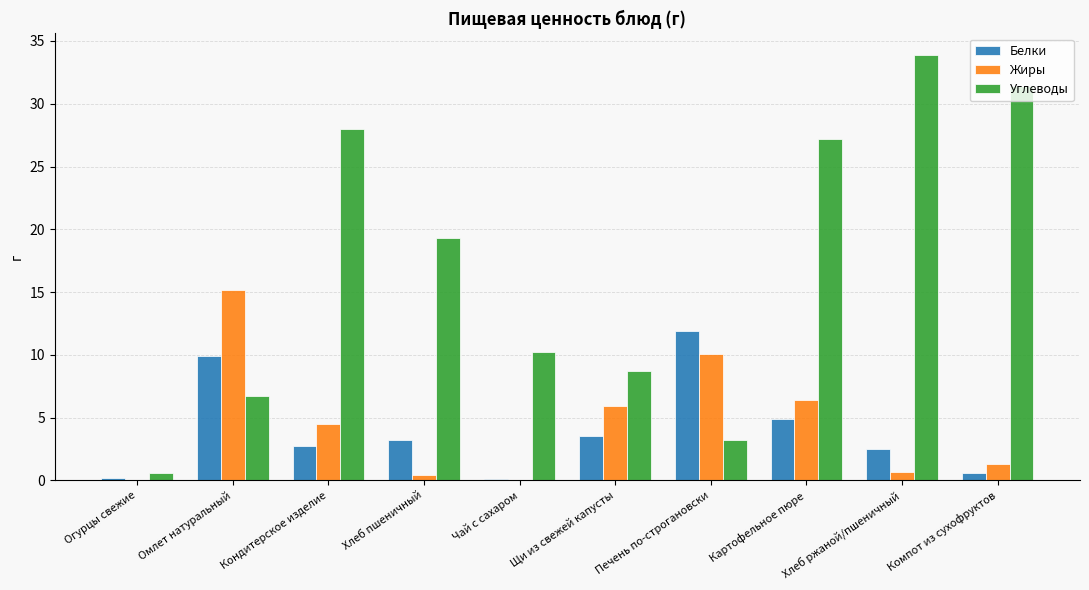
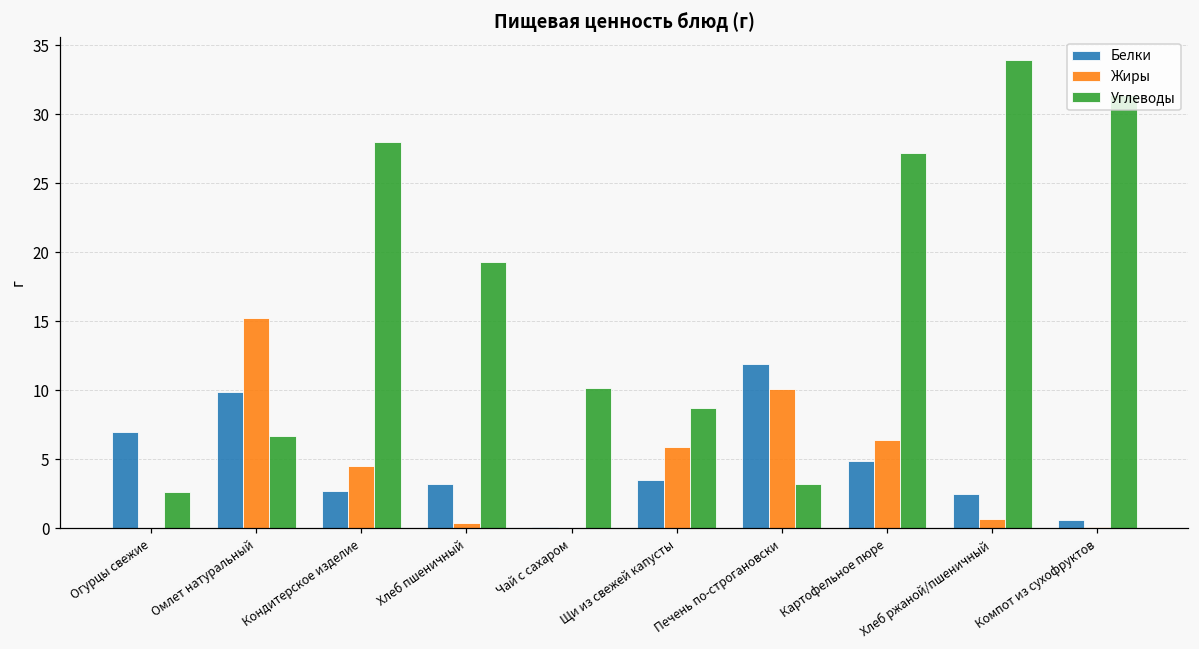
  {
    "Белки": {
-     "Огурцы свежие": 0.2,
+     "Огурцы свежие": 7.0,
      "Омлет натуральный": 9.9,
      "Кондитерское изделие": 2.7,
      "Хлеб пшеничный": 3.2,
      "Щи из свежей капусты": 3.5,
      "Печень по-строгановски": 11.9,
      "Картофельное пюре": 4.9,
      "Хлеб ржаной/пшеничный": 2.5,
      "Компот из сухофруктов": 0.6
    },
    "Жиры": {
      "Огурцы свежие": 0.0,
      "Омлет натуральный": 15.2,
      "Кондитерское изделие": 4.5,
      "Хлеб пшеничный": 0.4,
      "Чай с сахаром": 0.0,
      "Щи из свежей капусты": 5.9,
      "Печень по-строгановски": 10.1,
      "Картофельное пюре": 6.4,
      "Хлеб ржаной/пшеничный": 0.7,
-     "Компот из сухофруктов": 1.3
+     "Компот из сухофруктов": 0.1
    },
    "Углеводы": {
-     "Огурцы свежие": 0.6,
+     "Огурцы свежие": 2.6,
      "Омлет натуральный": 6.7,
      "Кондитерское изделие": 28.0,
      "Хлеб пшеничный": 19.3,
      "Чай с сахаром": 10.2,
      "Щи из свежей капусты": 8.7,
      "Печень по-строгановски": 3.2,
      "Картофельное пюре": 27.2,
      "Хлеб ржаной/пшеничный": 33.9
    }
  }
